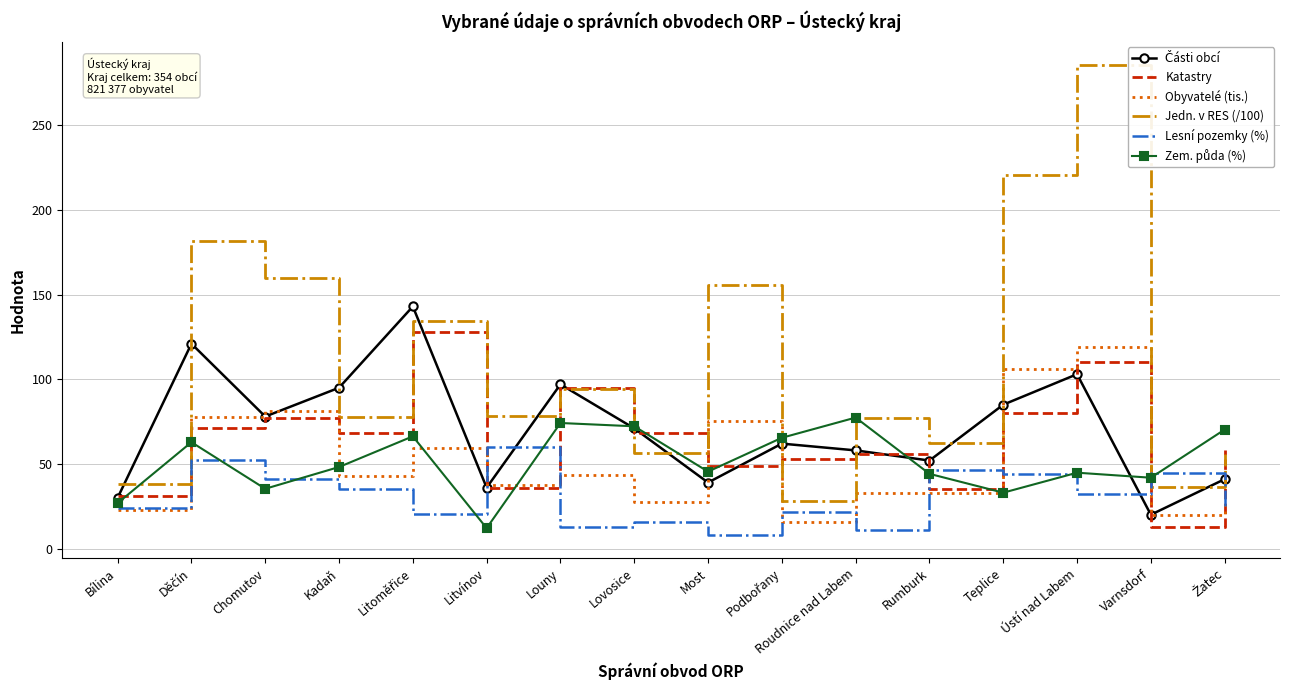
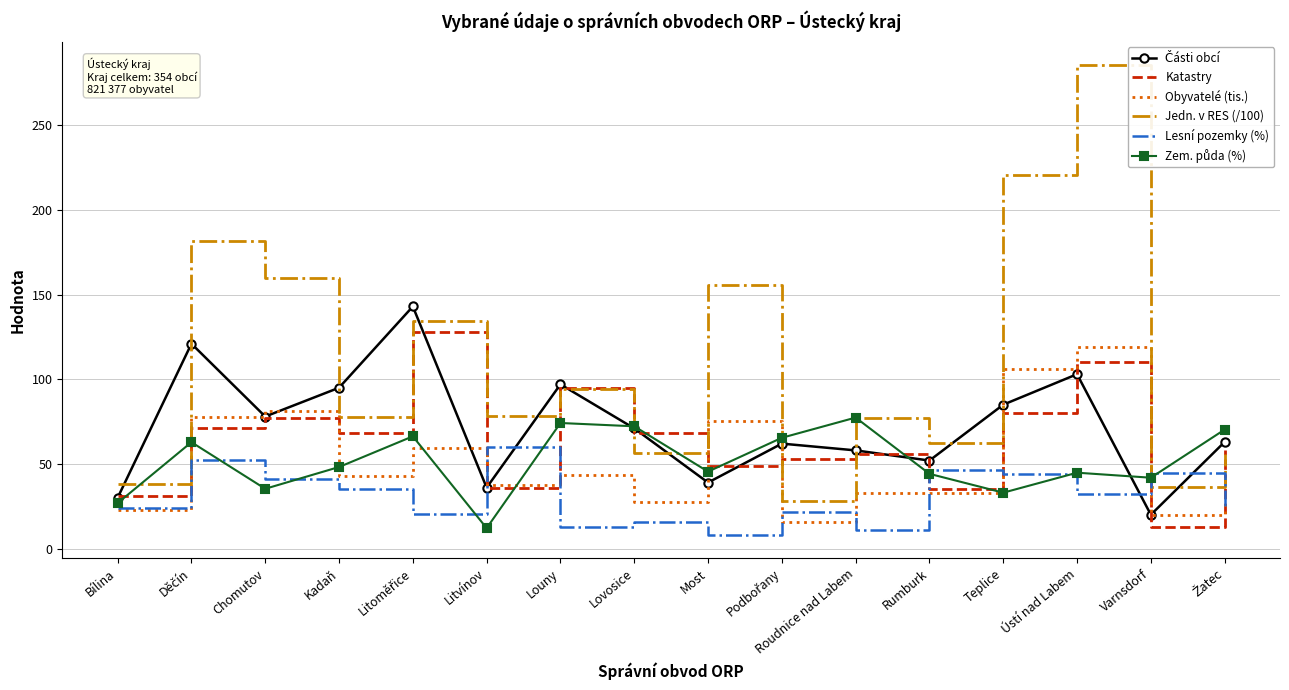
  {
    "Části obcí": {
      "Děčín": 121,
      "Kadaň": 95,
      "Litoměřice": 143,
      "Louny": 97,
      "Most": 39,
      "Podbořany": 62,
      "Roudnice nad Labem": 58,
      "Rumburk": 52,
      "Teplice": 85,
      "Ústí nad Labem": 103,
-     "Žatec": 41
+     "Žatec": 63
    },
    "Katastry": {
      "Děčín": 71,
      "Kadaň": 68,
      "Litoměřice": 128,
      "Lovosice": 68,
      "Most": 49,
      "Podbořany": 53,
      "Roudnice nad Labem": 56,
      "Rumburk": 35,
      "Teplice": 80,
      "Ústí nad Labem": 110,
      "Varnsdorf": 13,
      "Žatec": 58
    },
    "Lesní pozemky (%)": {
      "Děčín": 52,
      "Chomutov": 41,
      "Kadaň": 35,
      "Litoměřice": 20,
      "Litvínov": 60,
      "Louny": 13,
      "Lovosice": 15,
      "Most": 8,
      "Podbořany": 22,
      "Roudnice nad Labem": 11,
      "Rumburk": 46,
      "Teplice": 44,
      "Ústí nad Labem": 32,
      "Varnsdorf": 44,
      "Žatec": 23
    },
    "Zem. půda (%)": {
      "Bílina": 27,
      "Děčín": 63,
      "Chomutov": 35,
      "Kadaň": 48,
      "Litoměřice": 66,
      "Litvínov": 12,
      "Louny": 74,
      "Most": 45,
      "Podbořany": 65,
      "Rumburk": 44,
      "Teplice": 33,
      "Ústí nad Labem": 45,
      "Varnsdorf": 42,
      "Žatec": 70
    }
  }
